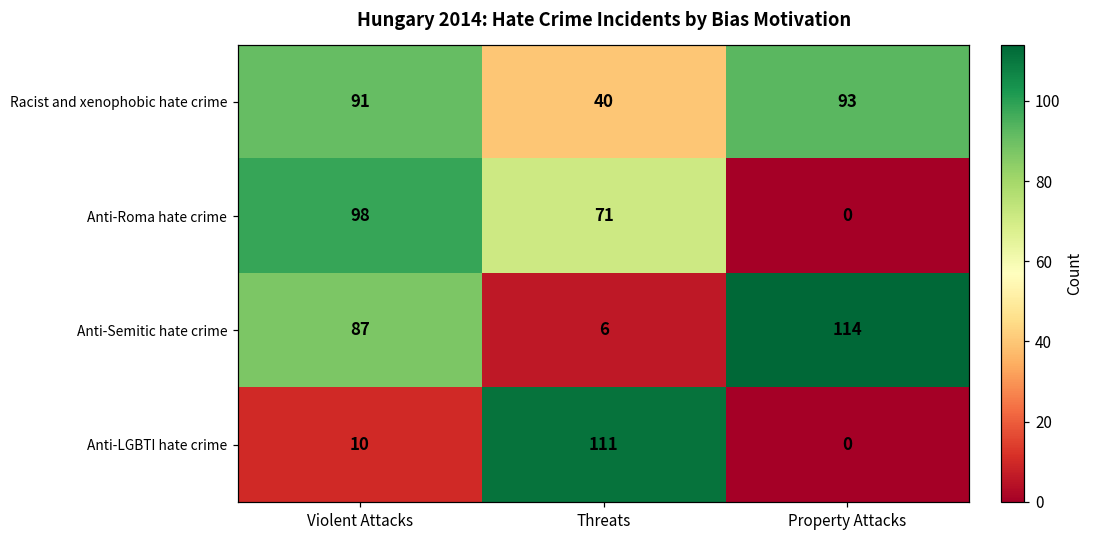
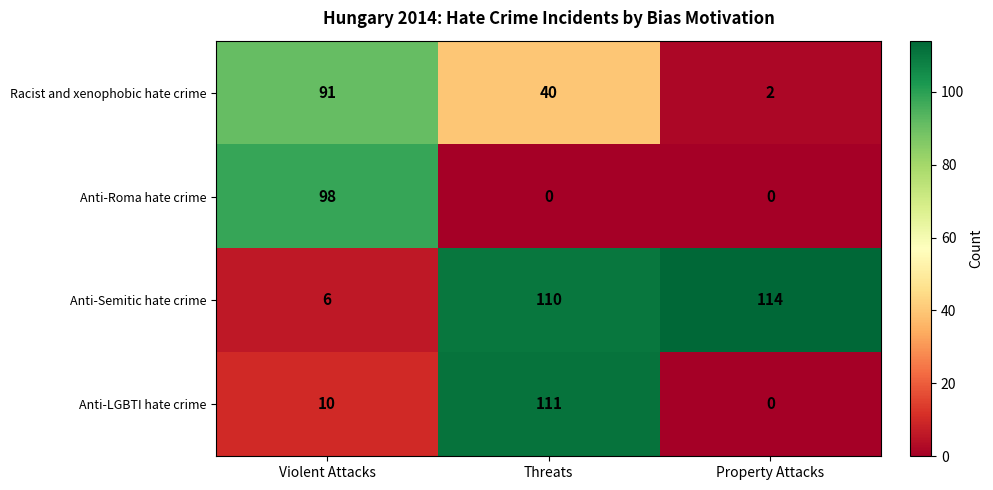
  {
    "Racist and xenophobic hate crime": {
      "Violent Attacks": 91,
      "Threats": 40,
-     "Property Attacks": 93
+     "Property Attacks": 2
    },
    "Anti-Roma hate crime": {
      "Violent Attacks": 98,
-     "Threats": 71,
+     "Threats": 0,
      "Property Attacks": 0
    },
    "Anti-Semitic hate crime": {
-     "Violent Attacks": 87,
-     "Threats": 6,
+     "Violent Attacks": 6,
+     "Threats": 110,
      "Property Attacks": 114
    },
    "Anti-LGBTI hate crime": {
      "Violent Attacks": 10,
      "Threats": 111,
      "Property Attacks": 0
    }
  }
